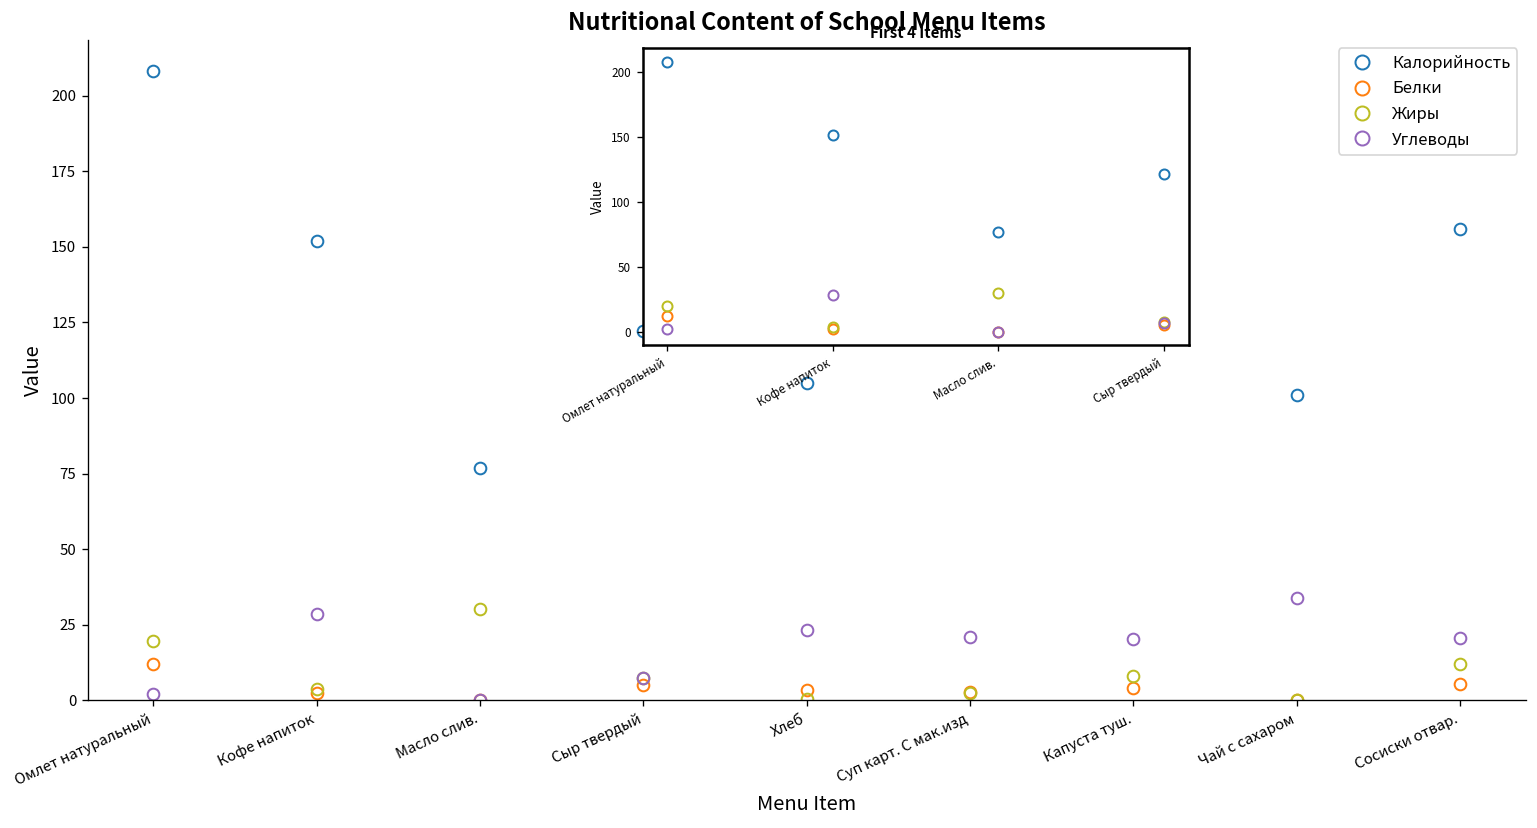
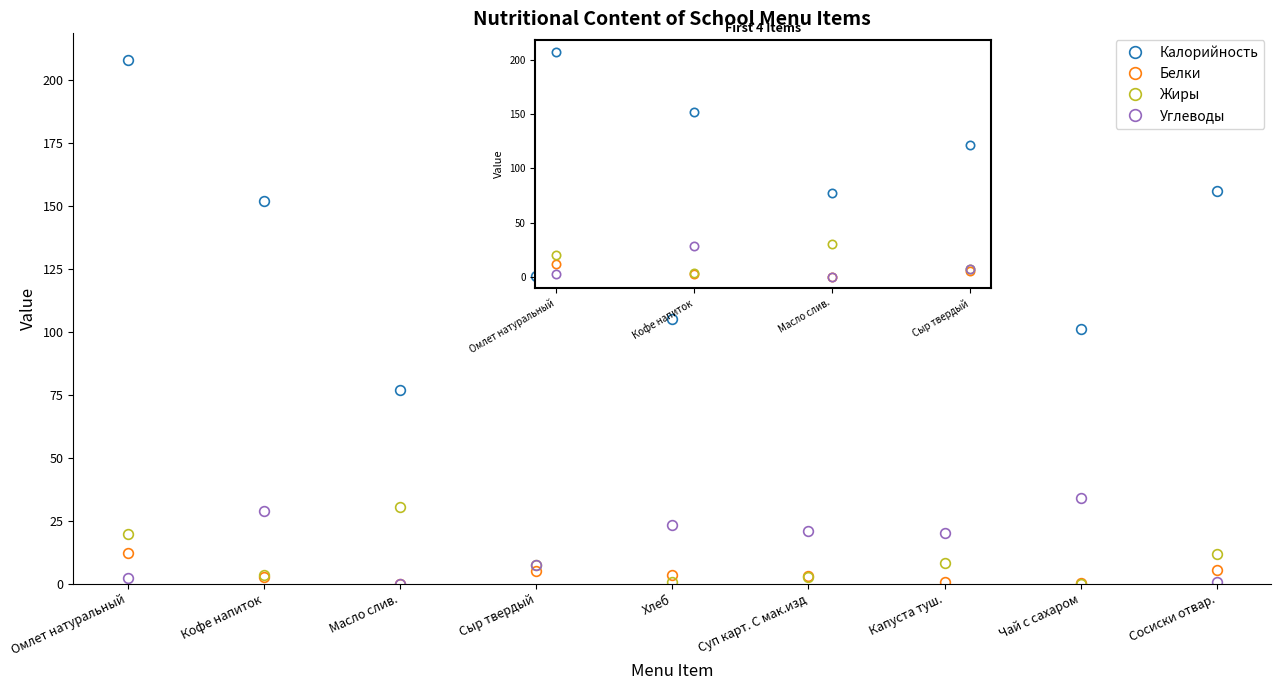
  {
    "Nutritional Content of School Menu Items": {
      "Калорийность": {
        "Омлет натуральный": 208,
        "Кофе напиток": 152,
        "Масло слив.": 77,
        "Сыр твердый": 122,
        "Хлеб": 105,
        "Суп карт. С мак.изд": 120,
        "Капуста туш.": 188,
        "Чай с сахаром": 101,
        "Сосиски отвар.": 156
      },
      "Белки": {
        "Омлет натуральный": 12,
        "Кофе напиток": 3,
        "Сыр твердый": 5,
        "Хлеб": 3,
-       "Капуста туш.": 4,
+       "Капуста туш.": 1,
        "Сосиски отвар.": 6
      },
      "Жиры": {
        "Омлет натуральный": 20,
        "Кофе напиток": 4,
        "Масло слив.": 30,
        "Хлеб": 1,
        "Капуста туш.": 8,
        "Сосиски отвар.": 12
      },
      "Углеводы": {
        "Омлет натуральный": 2,
        "Кофе напиток": 29,
        "Хлеб": 23,
        "Суп карт. С мак.изд": 21,
        "Капуста туш.": 20,
        "Чай с сахаром": 34,
-       "Сосиски отвар.": 21
+       "Сосиски отвар.": 1
      }
    }
  }
